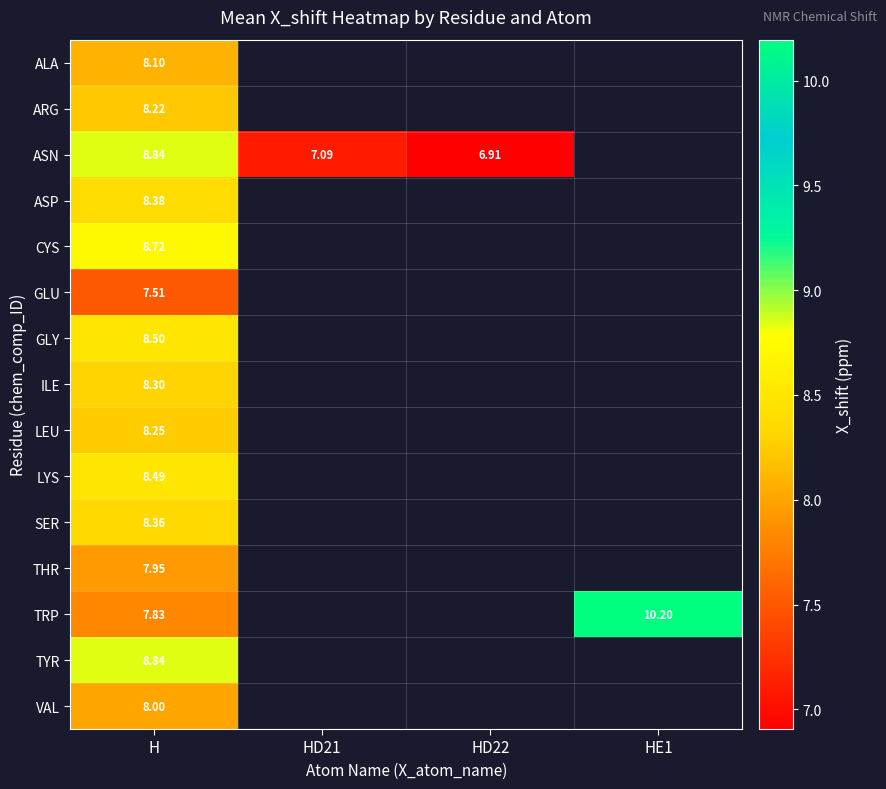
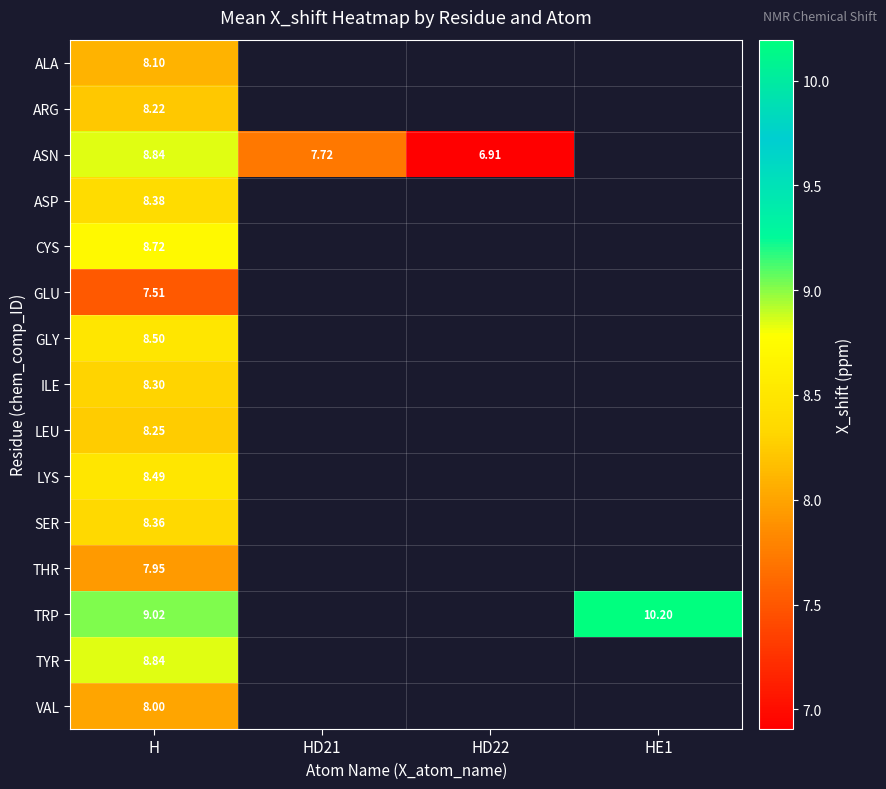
  {
    "ALA": {
      "H": 8.10
    },
    "ARG": {
      "H": 8.22
    },
    "ASN": {
      "H": 8.84,
-     "HD21": 7.09,
+     "HD21": 7.72,
      "HD22": 6.91
    },
    "ASP": {
      "H": 8.38
    },
    "CYS": {
      "H": 8.72
    },
    "GLU": {
      "H": 7.51
    },
    "GLY": {
      "H": 8.50
    },
    "ILE": {
      "H": 8.30
    },
    "LEU": {
      "H": 8.25
    },
    "LYS": {
      "H": 8.49
    },
    "SER": {
      "H": 8.36
    },
    "THR": {
      "H": 7.95
    },
    "TRP": {
-     "H": 7.83,
+     "H": 9.02,
      "HE1": 10.20
    },
    "TYR": {
      "H": 8.84
    },
    "VAL": {
      "H": 8.00
    }
  }
